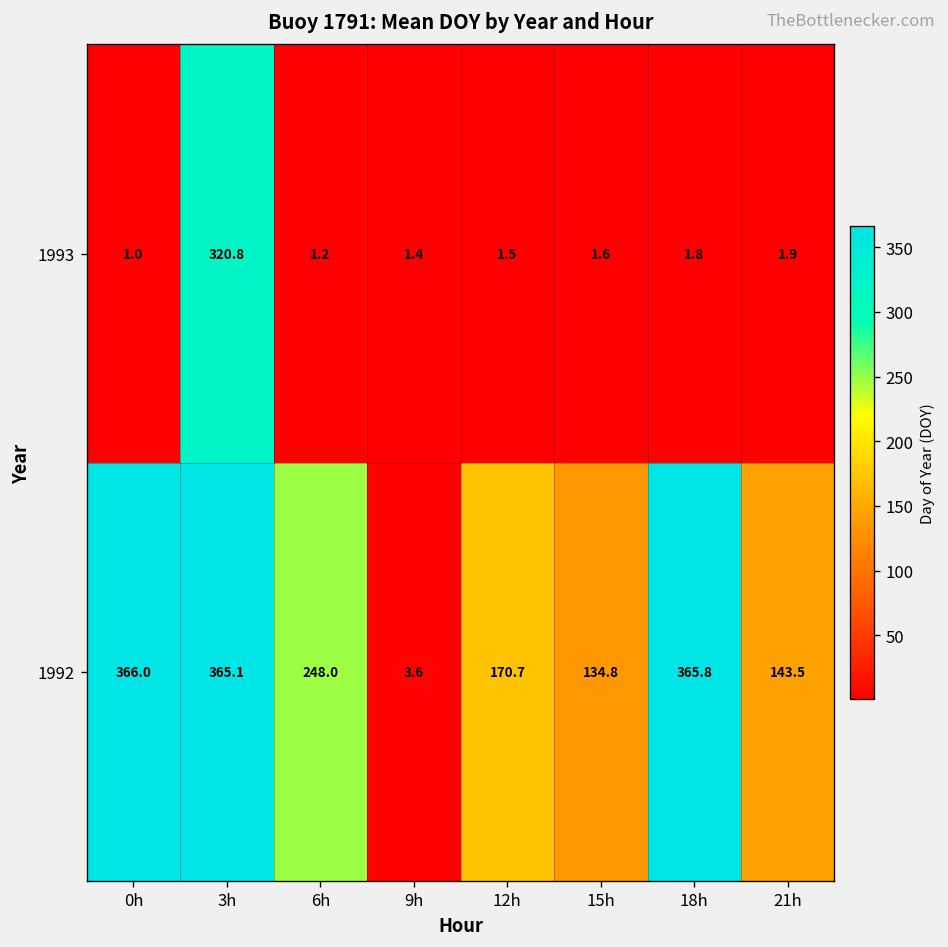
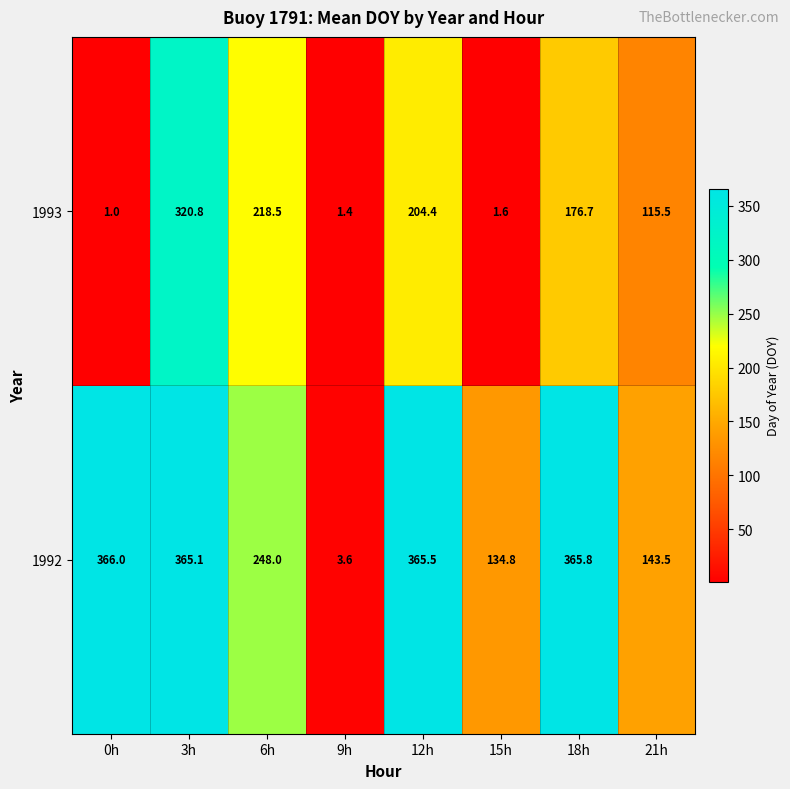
  {
    "1993": {
      "0h": 1.0,
      "3h": 320.8,
-     "6h": 1.2,
+     "6h": 218.5,
      "9h": 1.4,
-     "12h": 1.5,
+     "12h": 204.4,
      "15h": 1.6,
-     "18h": 1.8,
-     "21h": 1.9
+     "18h": 176.7,
+     "21h": 115.5
    },
    "1992": {
      "0h": 366.0,
      "3h": 365.1,
      "6h": 248.0,
      "9h": 3.6,
-     "12h": 170.7,
+     "12h": 365.5,
      "15h": 134.8,
      "18h": 365.8,
      "21h": 143.5
    }
  }
